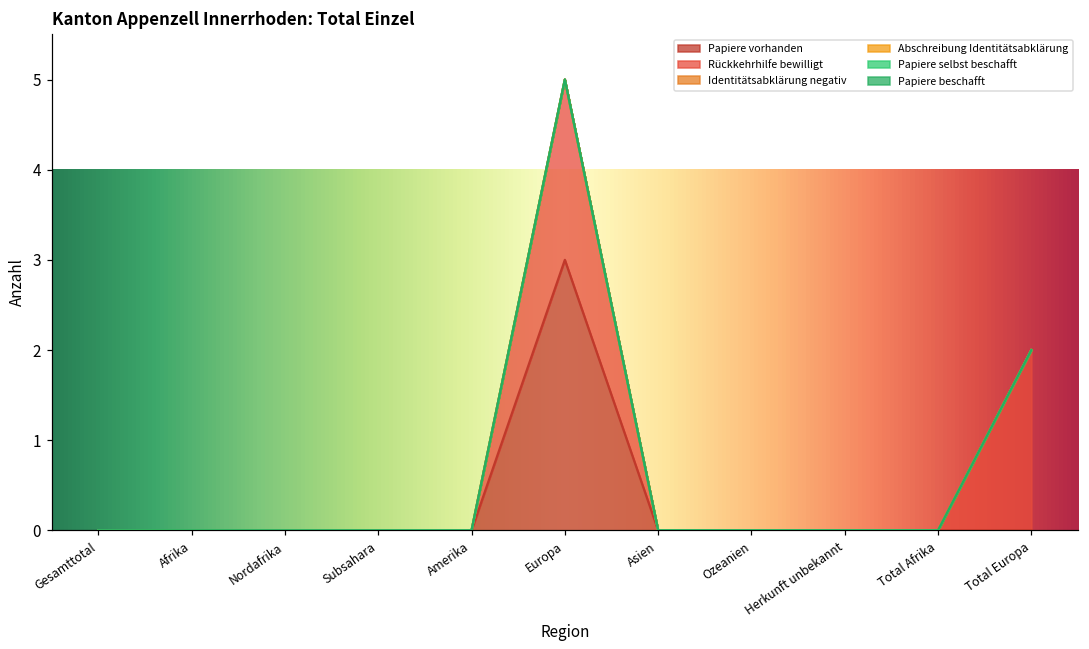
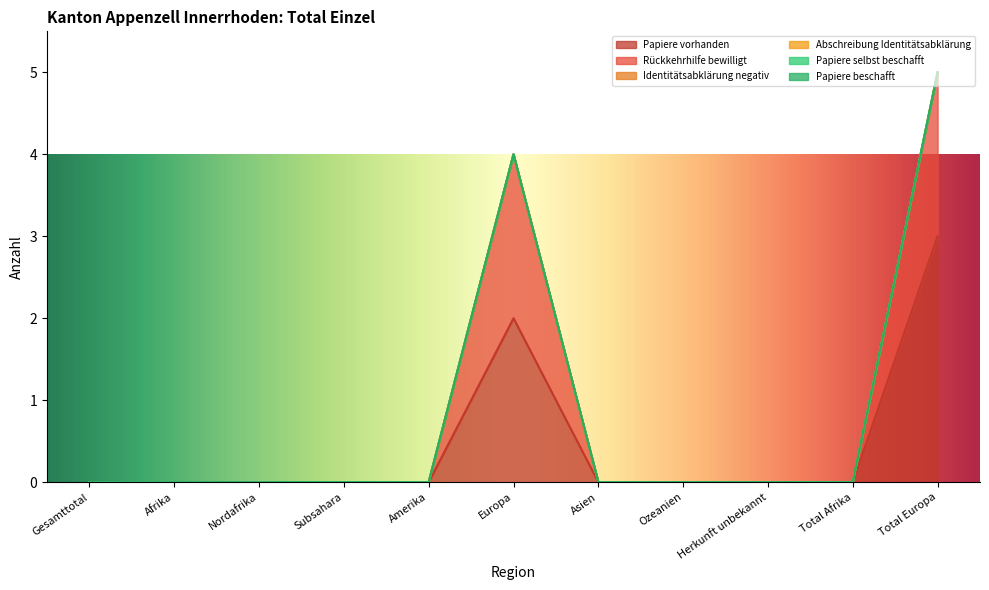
  {
    "Papiere vorhanden": {
-     "Europa": 3,
-     "Total Europa": 0
+     "Europa": 2,
+     "Total Europa": 3
    }
  }
